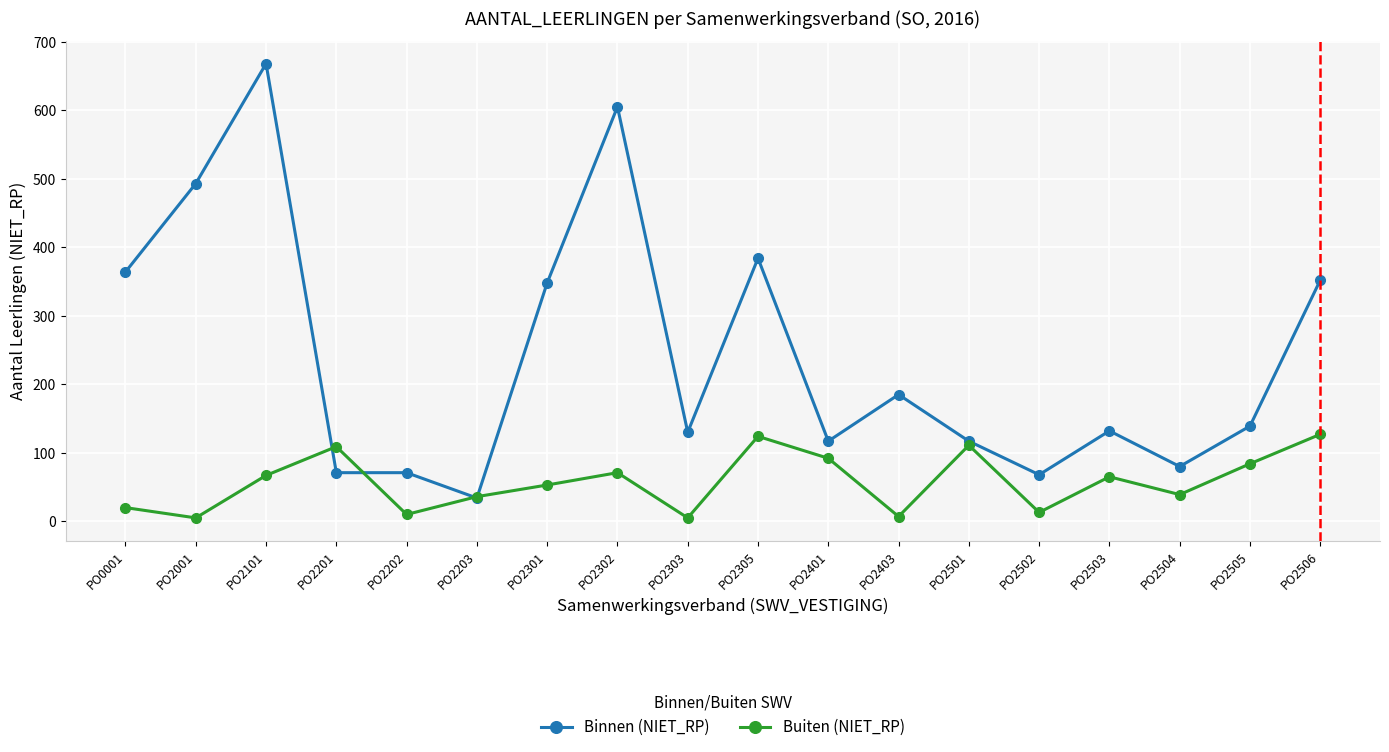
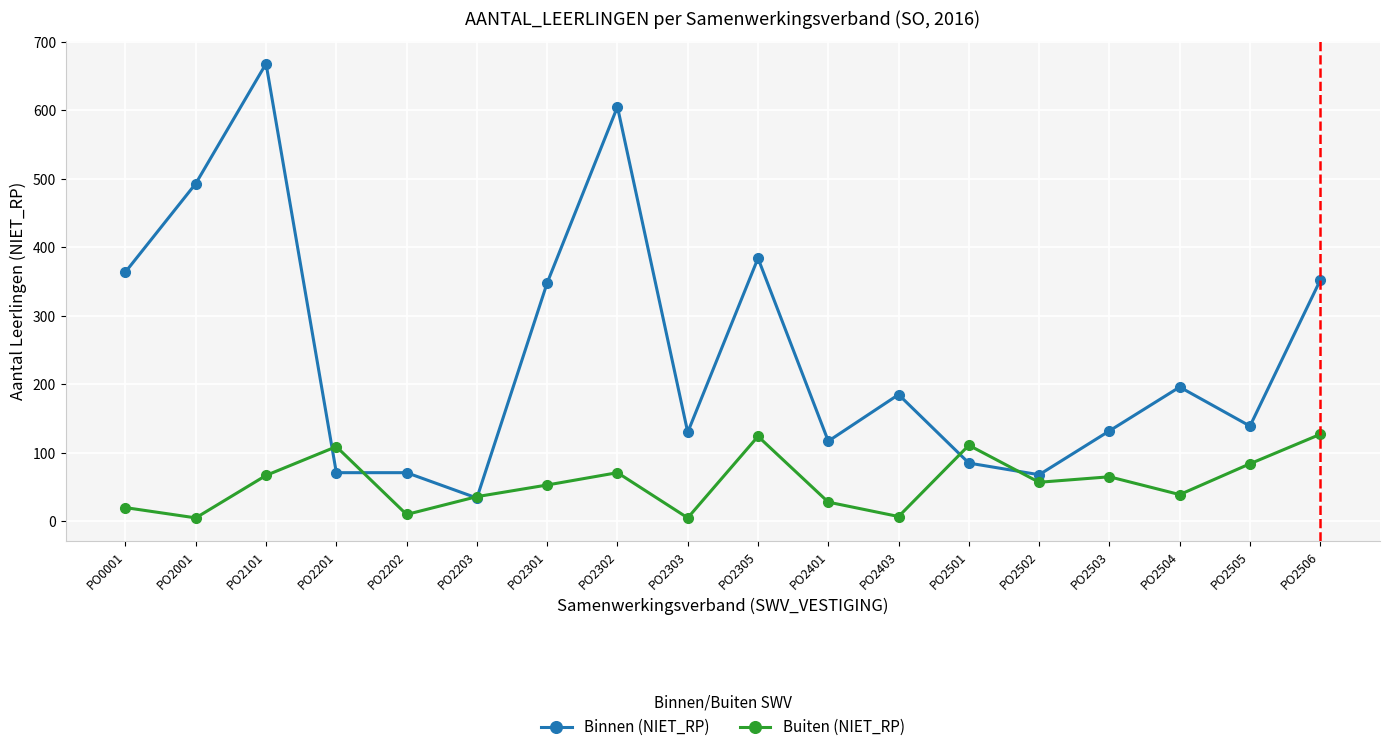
  {
    "Binnen (NIET_RP)": {
      "PO0001": 360,
      "PO2001": 490,
      "PO2101": 670,
      "PO2201": 70,
      "PO2202": 70,
      "PO2301": 350,
      "PO2302": 610,
      "PO2303": 130,
      "PO2305": 380,
      "PO2401": 120,
      "PO2403": 190,
-     "PO2501": 120,
+     "PO2501": 90,
      "PO2502": 70,
      "PO2503": 130,
-     "PO2504": 80,
+     "PO2504": 200,
      "PO2505": 140,
      "PO2506": 350
    },
    "Buiten (NIET_RP)": {
      "PO0001": 20,
      "PO2001": 10,
      "PO2101": 70,
      "PO2201": 110,
      "PO2202": 10,
      "PO2301": 50,
      "PO2302": 70,
      "PO2303": 10,
      "PO2305": 120,
-     "PO2401": 90,
+     "PO2401": 30,
      "PO2403": 10,
      "PO2501": 110,
-     "PO2502": 10,
+     "PO2502": 60,
      "PO2503": 70,
      "PO2504": 40,
      "PO2505": 80,
      "PO2506": 130
    }
  }
